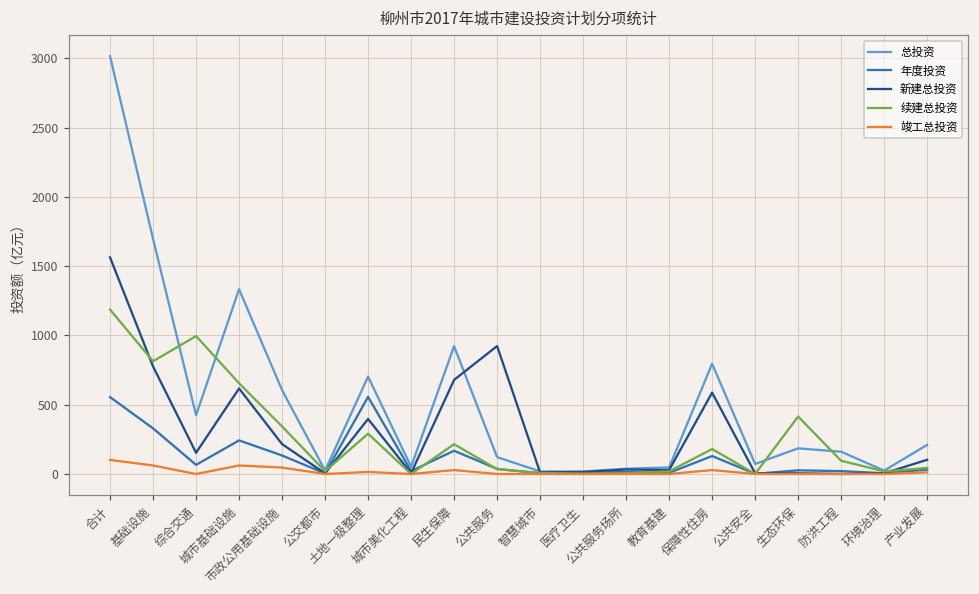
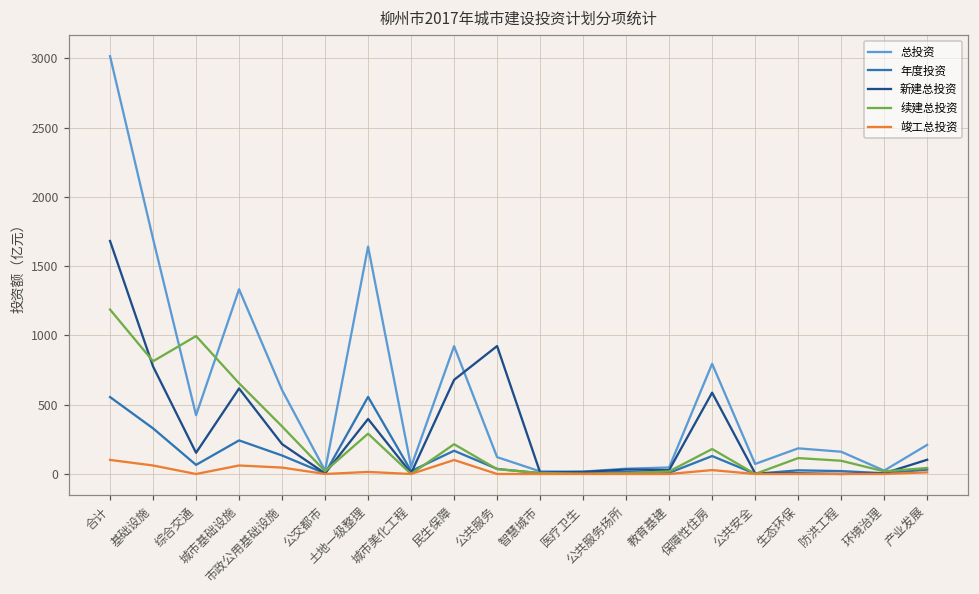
  {
    "总投资": {
      "合计": 3020,
      "基础设施": 1700,
      "综合交通": 420,
      "城市基础设施": 1330,
      "市政公用基础设施": 610,
-     "土地一级整理": 700,
+     "土地一级整理": 1640,
      "城市美化工程": 50,
      "民生保障": 920,
      "公共服务": 120,
      "保障性住房": 800,
      "公共安全": 70,
      "生态环保": 190,
      "防洪工程": 160,
      "产业发展": 210
    },
    "年度投资": {
      "合计": 560,
      "基础设施": 330,
      "综合交通": 70,
      "城市基础设施": 240,
      "市政公用基础设施": 130,
      "土地一级整理": 560,
      "民生保障": 170,
      "保障性住房": 130,
      "生态环保": 30,
      "防洪工程": 20
    },
    "新建总投资": {
-     "合计": 1560,
+     "合计": 1680,
      "基础设施": 780,
      "综合交通": 150,
      "城市基础设施": 620,
      "市政公用基础设施": 220,
      "土地一级整理": 400,
      "民生保障": 680,
      "公共服务": 920,
      "保障性住房": 590,
      "产业发展": 100
    },
    "续建总投资": {
      "合计": 1190,
      "基础设施": 810,
      "综合交通": 1000,
      "城市基础设施": 650,
      "市政公用基础设施": 340,
      "土地一级整理": 290,
      "民生保障": 220,
      "保障性住房": 180,
-     "生态环保": 410,
+     "生态环保": 110,
      "防洪工程": 100
    },
    "竣工总投资": {
      "合计": 100,
      "基础设施": 60,
      "综合交通": 0,
      "城市基础设施": 60,
      "市政公用基础设施": 50,
      "土地一级整理": 20,
-     "民生保障": 30,
+     "民生保障": 100,
      "公共服务": 0,
      "保障性住房": 30
    }
  }
